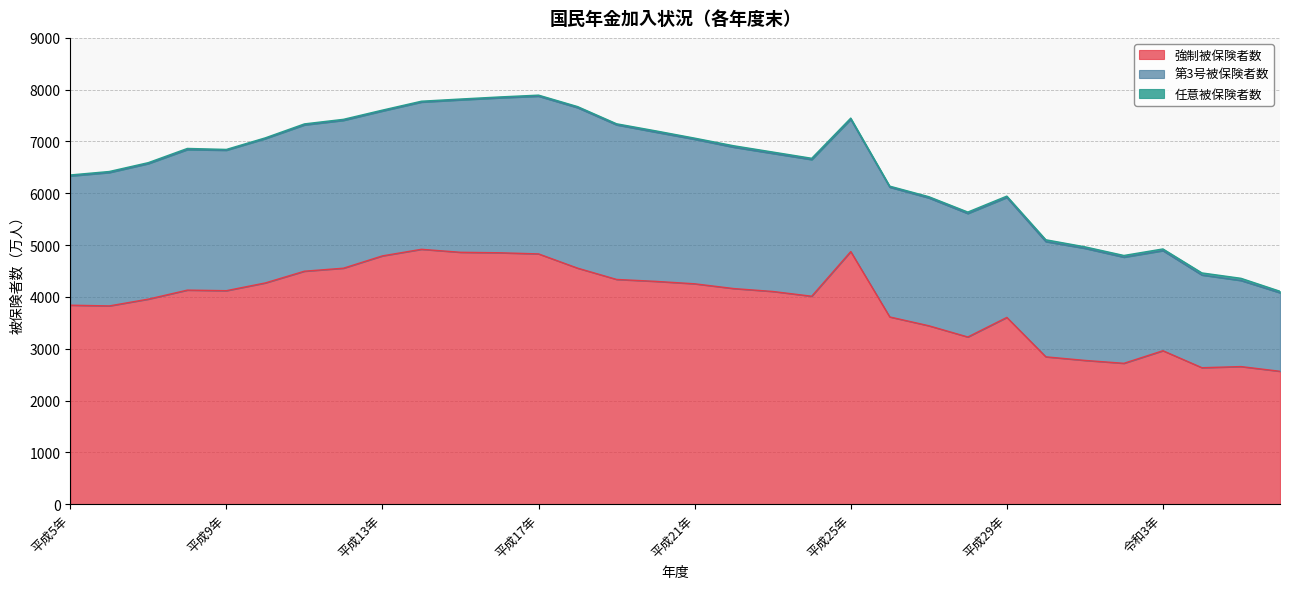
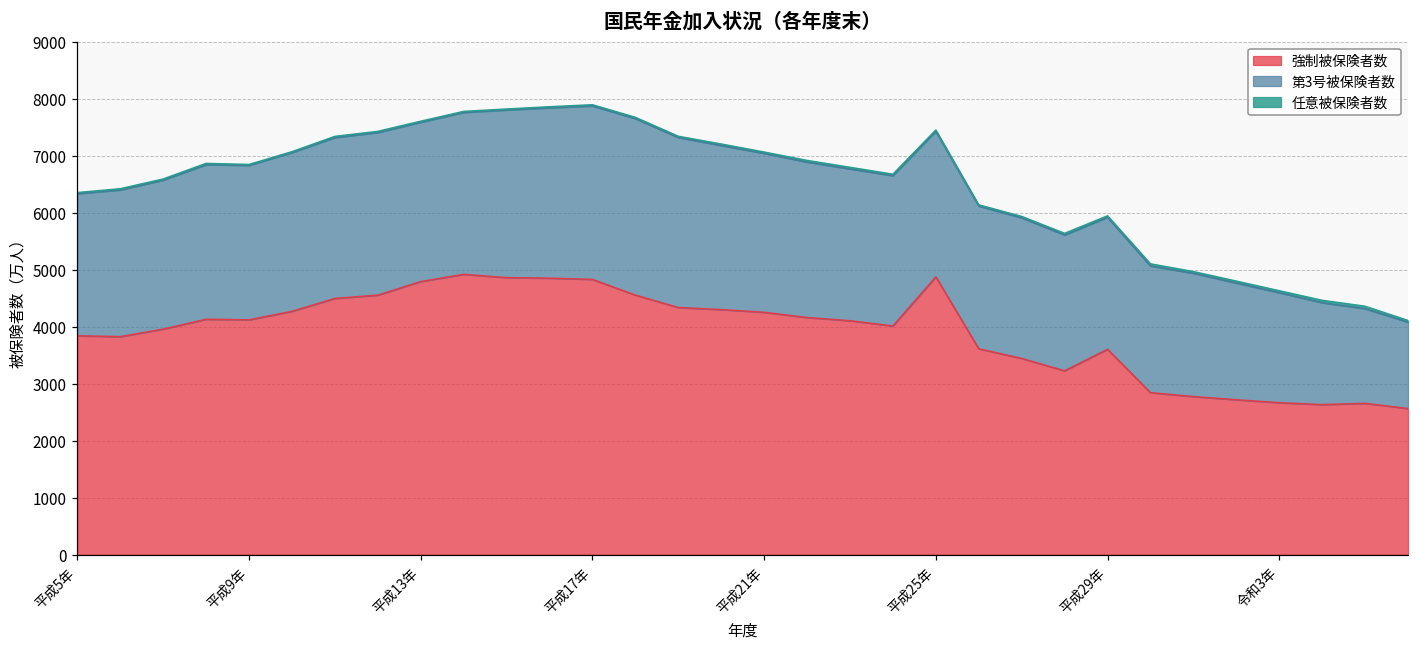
  {
    "強制被保険者数": {
      "平成5年": 3800,
      "平成9年": 4100,
      "平成13年": 4800,
      "平成17年": 4800,
      "平成21年": 4300,
      "平成25年": 4900,
      "平成29年": 3600,
-     "令和3年": 3000
+     "令和3年": 2700
    }
  }
